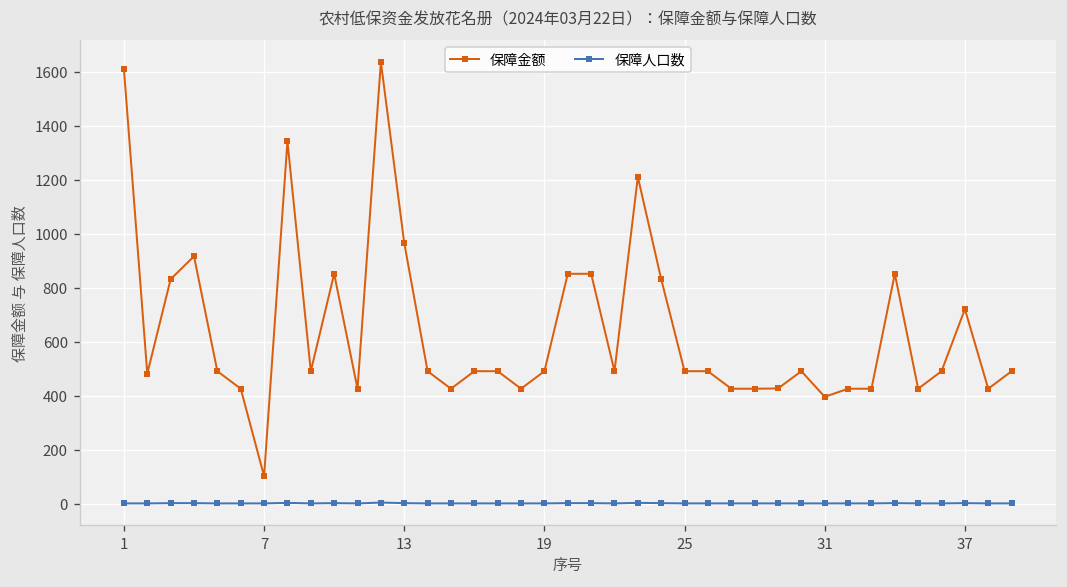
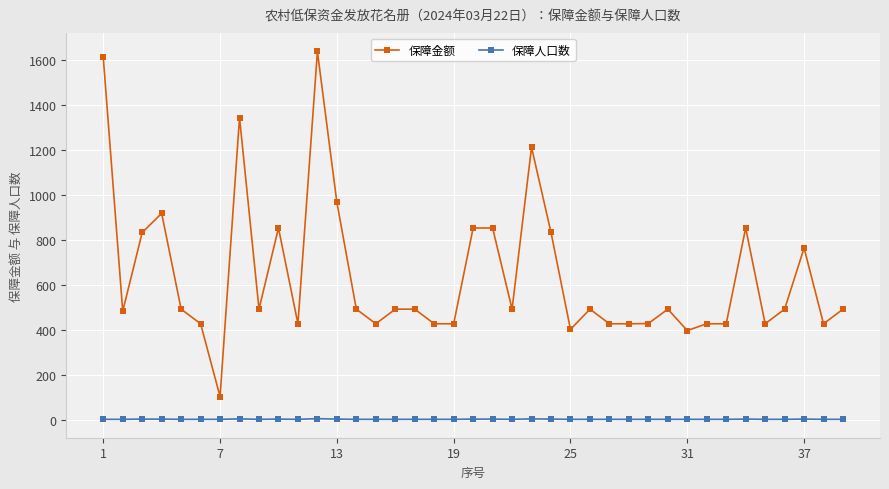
  {
    "保障金额": {
      "1": 1610,
      "7": 100,
      "13": 970,
-     "19": 490,
-     "25": 490,
+     "19": 430,
+     "25": 400,
      "31": 400,
-     "37": 720
+     "37": 760
    },
    "保障人口数": {
      "1": 0,
      "7": 0,
      "13": 0,
      "19": 0,
      "25": 0,
      "31": 0,
      "37": 0
    }
  }
